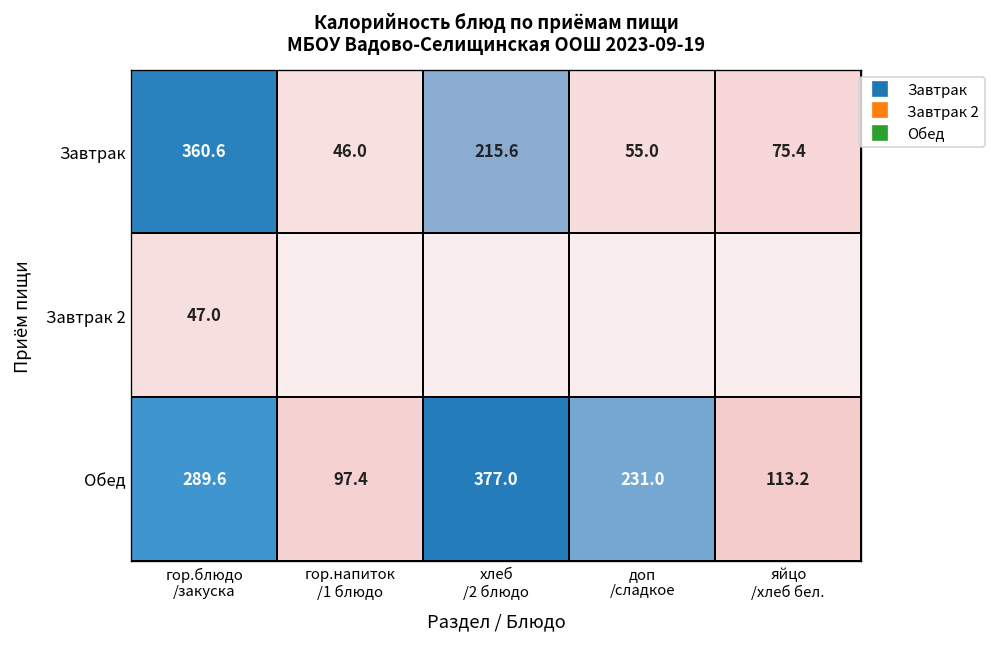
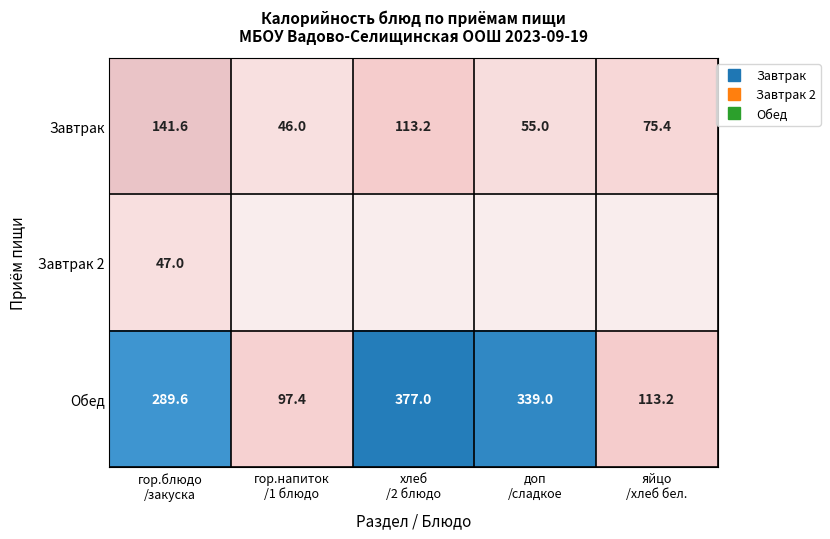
  {
    "Завтрак": {
-     "гор.блюдо /закуска": 360.6,
+     "гор.блюдо /закуска": 141.6,
      "гор.напиток /1 блюдо": 46.0,
-     "хлеб /2 блюдо": 215.6,
+     "хлеб /2 блюдо": 113.2,
      "доп /сладкое": 55.0,
      "яйцо /хлеб бел.": 75.4
    },
    "Завтрак 2": {
      "гор.блюдо /закуска": 47.0
    },
    "Обед": {
      "гор.блюдо /закуска": 289.6,
      "гор.напиток /1 блюдо": 97.4,
      "хлеб /2 блюдо": 377.0,
-     "доп /сладкое": 231.0,
+     "доп /сладкое": 339.0,
      "яйцо /хлеб бел.": 113.2
    }
  }
